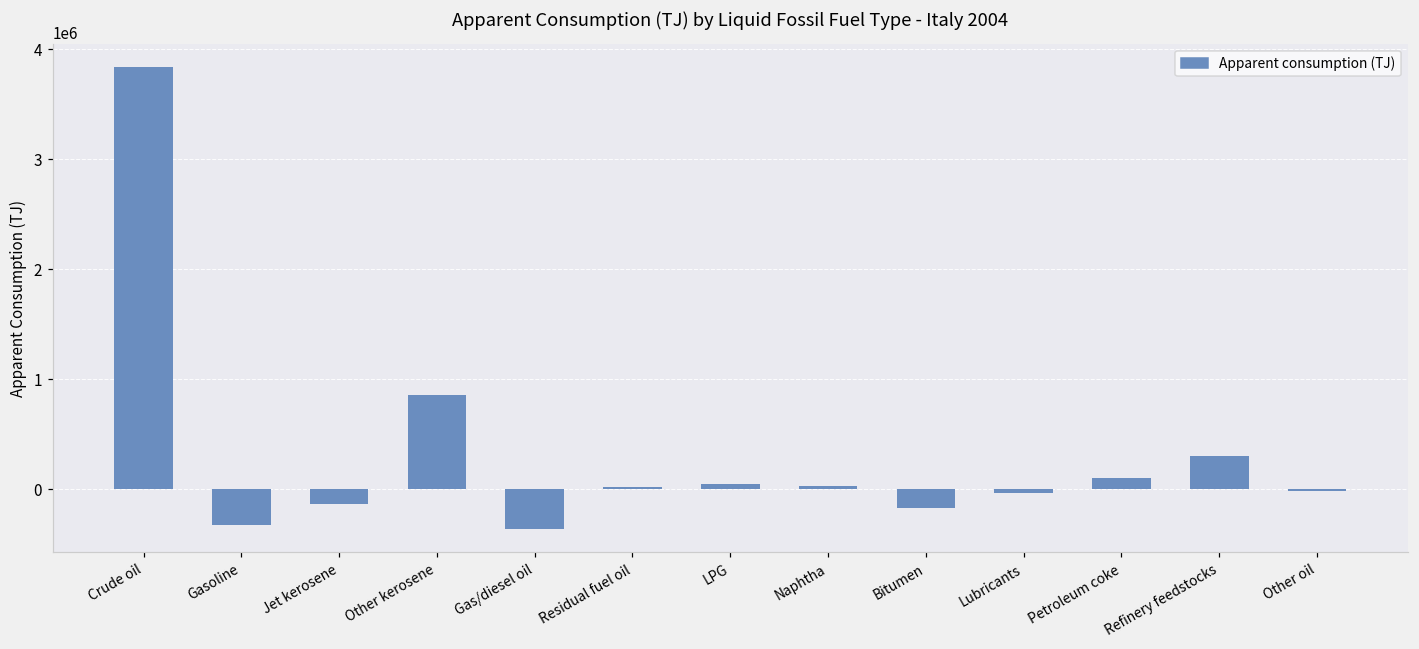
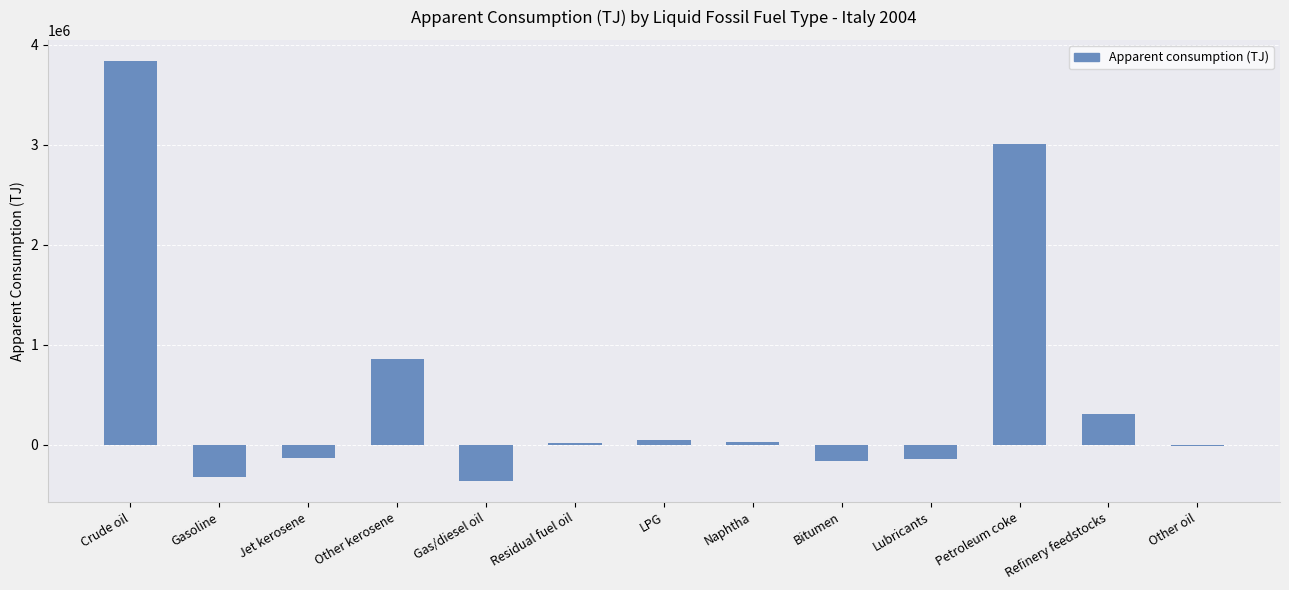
  {
    "Crude oil": 3840000,
    "Gasoline": -320000,
    "Jet kerosene": -130000,
    "Other kerosene": 860000,
    "Gas/diesel oil": -360000,
    "LPG": 50000,
    "Naphtha": 30000,
    "Bitumen": -160000,
-   "Lubricants": -30000,
-   "Petroleum coke": 100000,
+   "Lubricants": -140000,
+   "Petroleum coke": 3010000,
    "Refinery feedstocks": 310000
  }
